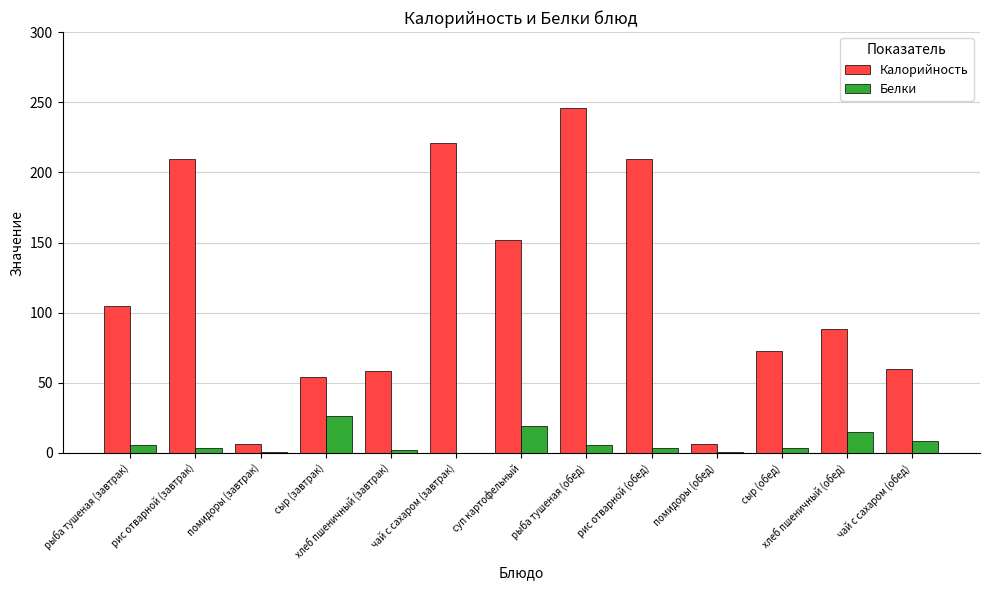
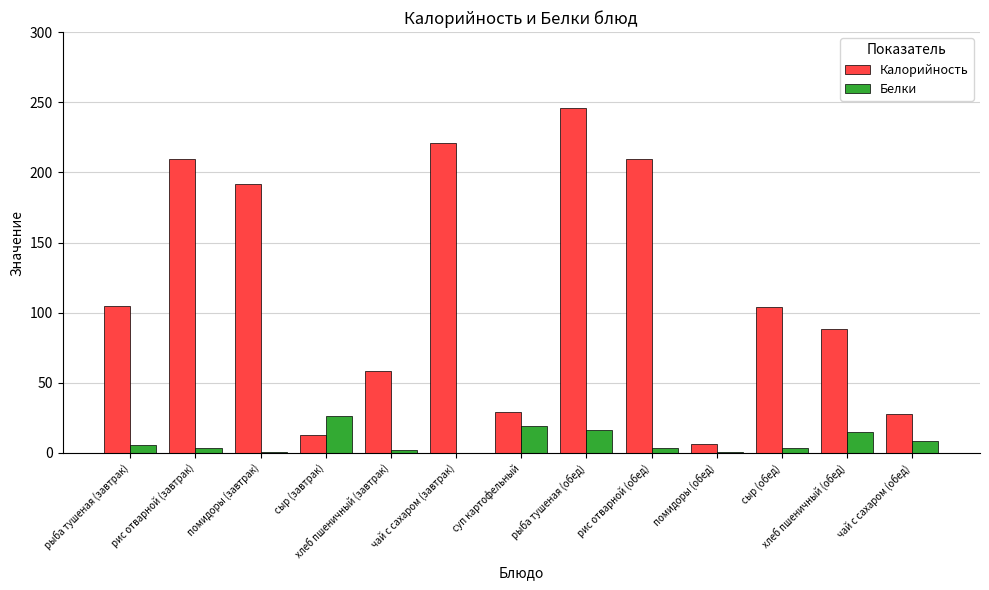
  {
    "Калорийность": {
      "рыба тушеная (завтрак)": 105,
      "рис отварной (завтрак)": 210,
-     "помидоры (завтрак)": 7,
-     "сыр (завтрак)": 54,
+     "помидоры (завтрак)": 191,
+     "сыр (завтрак)": 13,
      "хлеб пшеничный (завтрак)": 58,
      "чай с сахаром (завтрак)": 221,
-     "суп картофельный": 152,
+     "суп картофельный": 29,
      "рыба тушеная (обед)": 246,
      "рис отварной (обед)": 210,
      "помидоры (обед)": 7,
-     "сыр (обед)": 73,
+     "сыр (обед)": 104,
      "хлеб пшеничный (обед)": 88,
-     "чай с сахаром (обед)": 60
+     "чай с сахаром (обед)": 28
    },
    "Белки": {
      "рыба тушеная (завтрак)": 6,
      "рис отварной (завтрак)": 4,
      "сыр (завтрак)": 26,
      "хлеб пшеничный (завтрак)": 2,
      "суп картофельный": 19,
-     "рыба тушеная (обед)": 6,
+     "рыба тушеная (обед)": 16,
      "рис отварной (обед)": 4,
      "сыр (обед)": 3,
      "хлеб пшеничный (обед)": 15,
      "чай с сахаром (обед)": 9
    }
  }
